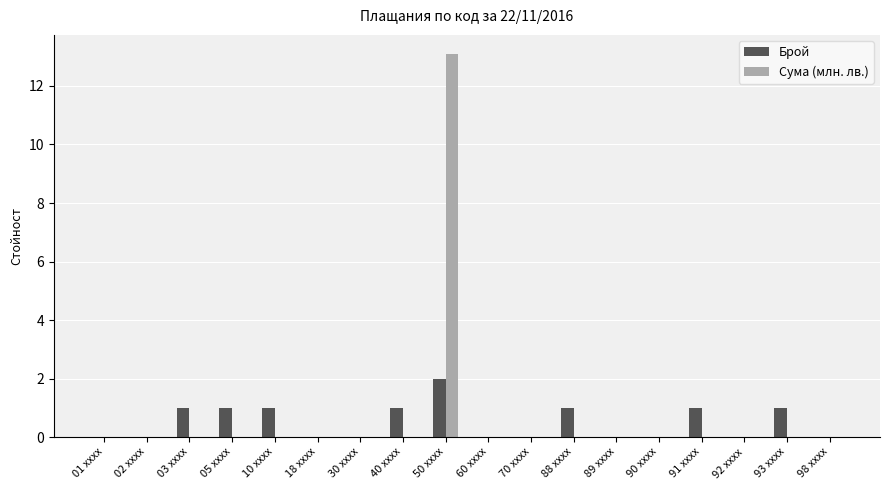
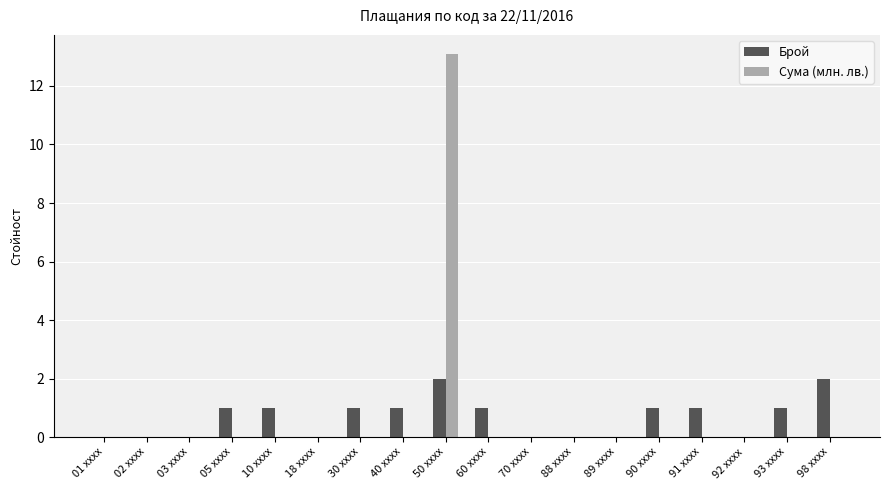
  {
    "Брой": {
      "01 xxxx": 0,
      "02 xxxx": 0,
-     "03 xxxx": 1,
+     "03 xxxx": 0,
      "05 xxxx": 1,
      "10 xxxx": 1,
      "18 xxxx": 0,
-     "30 xxxx": 0,
+     "30 xxxx": 1,
      "40 xxxx": 1,
      "50 xxxx": 2,
-     "60 xxxx": 0,
+     "60 xxxx": 1,
      "70 xxxx": 0,
-     "88 xxxx": 1,
+     "88 xxxx": 0,
      "89 xxxx": 0,
-     "90 xxxx": 0,
+     "90 xxxx": 1,
      "91 xxxx": 1,
      "92 xxxx": 0,
      "93 xxxx": 1,
-     "98 xxxx": 0
+     "98 xxxx": 2
    },
    "Сума (млн. лв.)": {
      "01 xxxx": 0,
      "02 xxxx": 0,
      "03 xxxx": 0,
      "05 xxxx": 0,
      "10 xxxx": 0,
      "18 xxxx": 0,
      "30 xxxx": 0,
      "40 xxxx": 0,
      "50 xxxx": 13.1,
      "60 xxxx": 0,
      "70 xxxx": 0,
      "88 xxxx": 0,
      "89 xxxx": 0,
      "90 xxxx": 0,
      "91 xxxx": 0,
      "92 xxxx": 0,
      "93 xxxx": 0,
      "98 xxxx": 0
    }
  }
